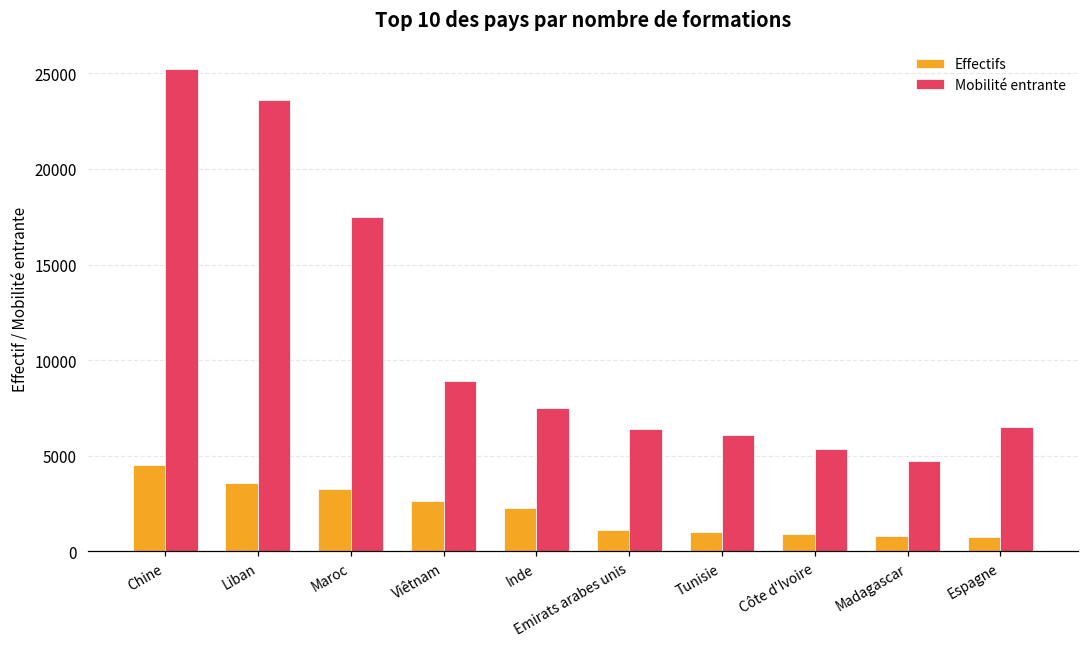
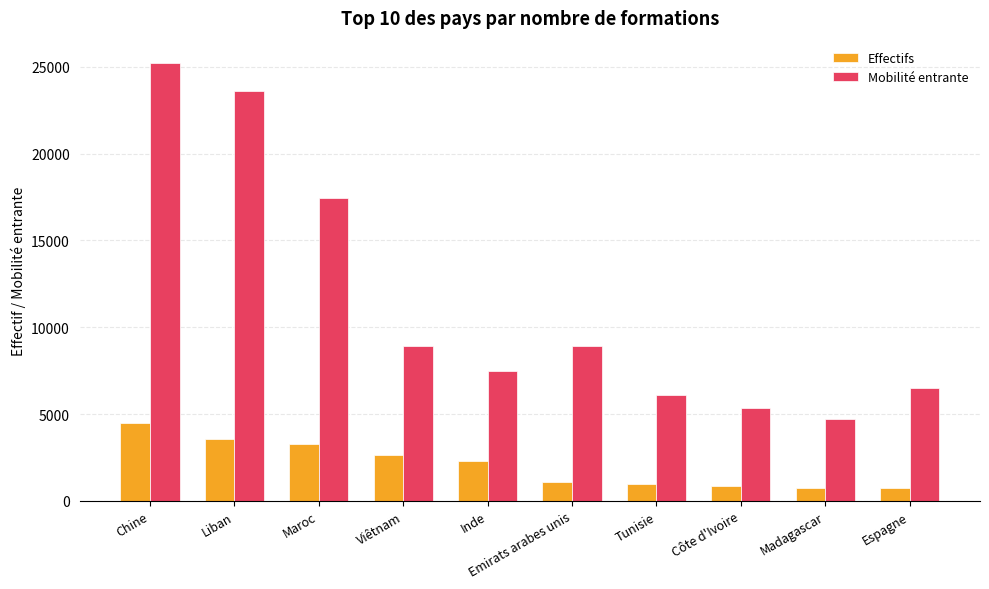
  {
    "Effectifs": {
      "Chine": 4500,
      "Liban": 3600,
      "Maroc": 3300,
      "Viêtnam": 2600,
      "Inde": 2300,
      "Emirats arabes unis": 1100,
      "Tunisie": 1000,
      "Côte d'Ivoire": 900,
      "Madagascar": 800,
      "Espagne": 700
    },
    "Mobilité entrante": {
      "Chine": 25200,
      "Liban": 23600,
      "Maroc": 17500,
      "Viêtnam": 8900,
      "Inde": 7500,
-     "Emirats arabes unis": 6400,
+     "Emirats arabes unis": 8900,
      "Tunisie": 6100,
      "Côte d'Ivoire": 5400,
      "Madagascar": 4700,
      "Espagne": 6500
    }
  }
